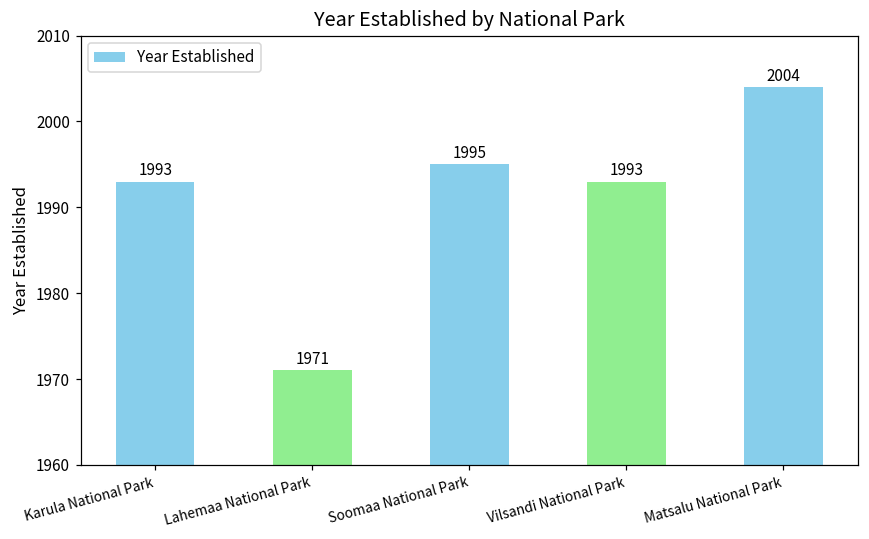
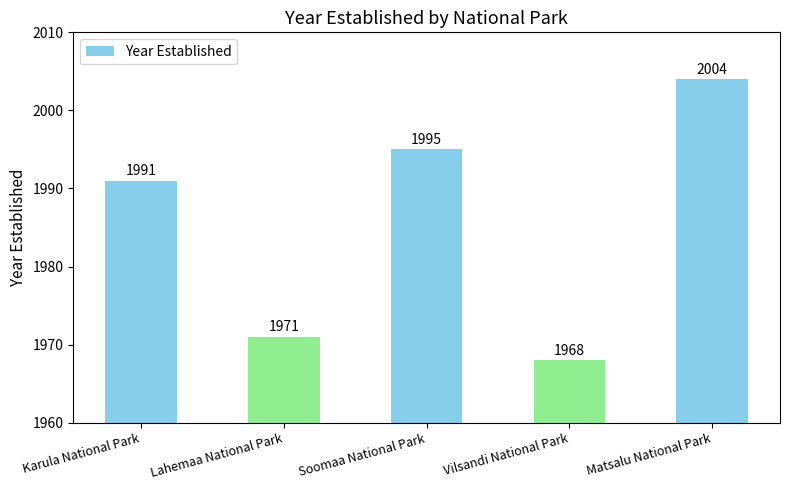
  {
-   "Karula National Park": 1993,
+   "Karula National Park": 1991,
    "Lahemaa National Park": 1971,
    "Soomaa National Park": 1995,
-   "Vilsandi National Park": 1993,
+   "Vilsandi National Park": 1968,
    "Matsalu National Park": 2004
  }
